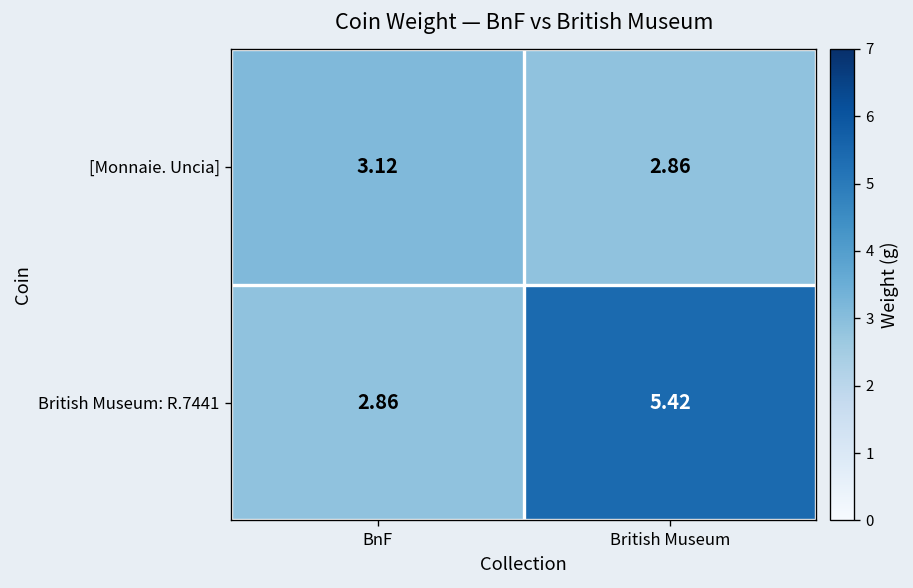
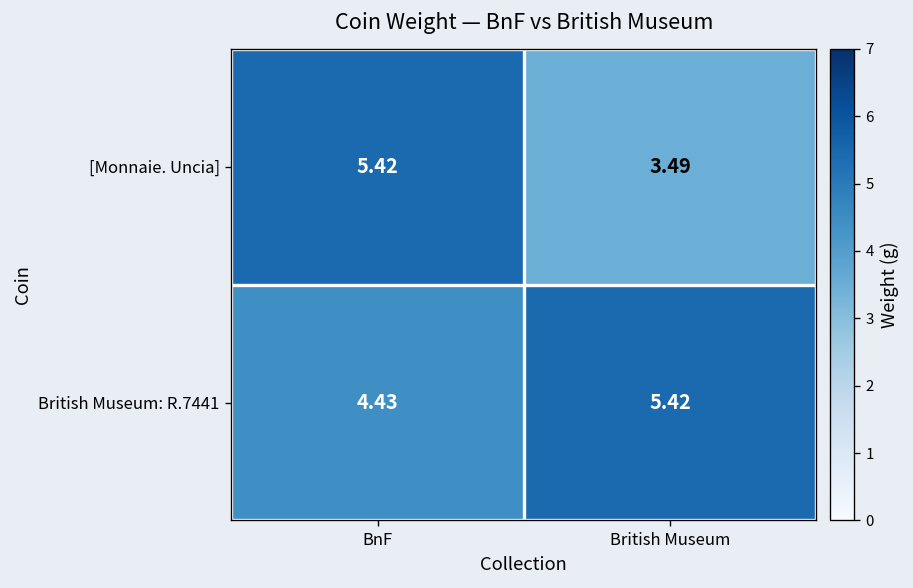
  {
    "[Monnaie. Uncia]": {
-     "BnF": 3.12,
-     "British Museum": 2.86
+     "BnF": 5.42,
+     "British Museum": 3.49
    },
    "British Museum: R.7441": {
-     "BnF": 2.86,
+     "BnF": 4.43,
      "British Museum": 5.42
    }
  }
